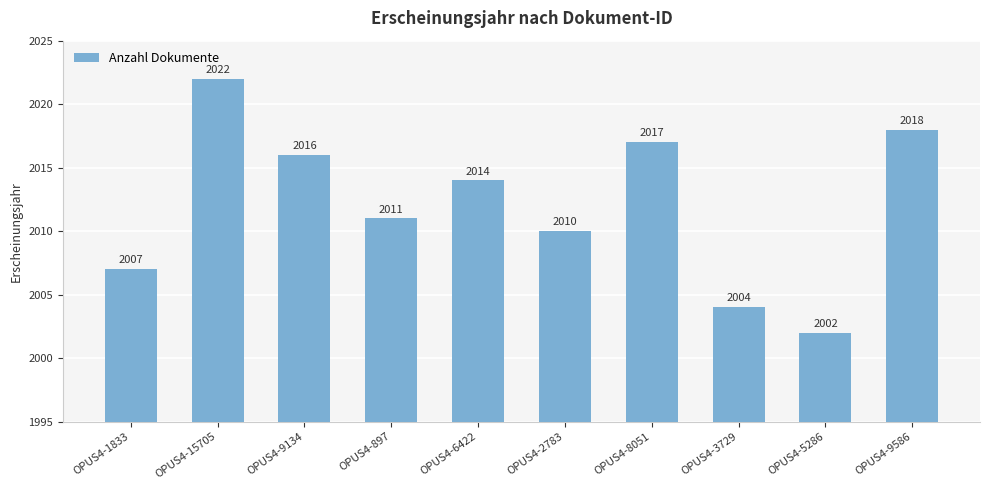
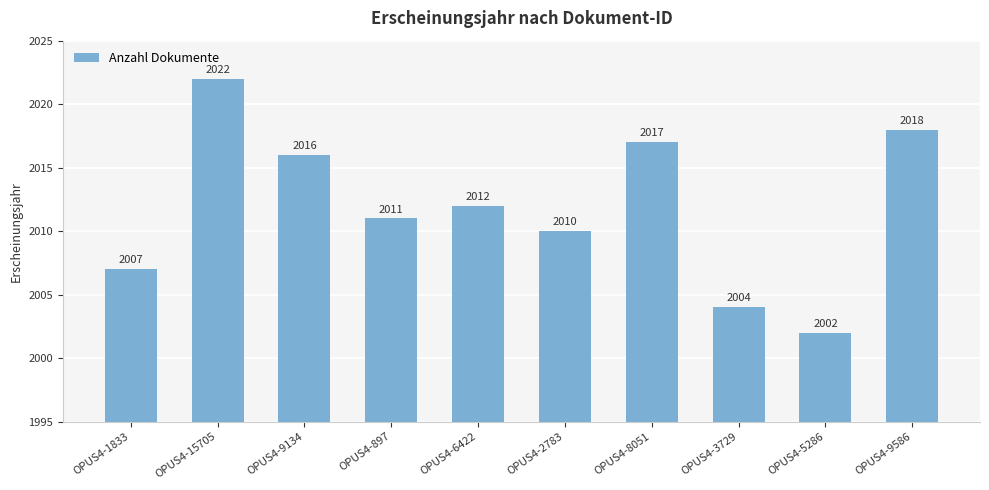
  {
    "OPUS4-1833": 2007,
    "OPUS4-15705": 2022,
    "OPUS4-9134": 2016,
    "OPUS4-897": 2011,
-   "OPUS4-6422": 2014,
+   "OPUS4-6422": 2012,
    "OPUS4-2783": 2010,
    "OPUS4-8051": 2017,
    "OPUS4-3729": 2004,
    "OPUS4-5286": 2002,
    "OPUS4-9586": 2018
  }
